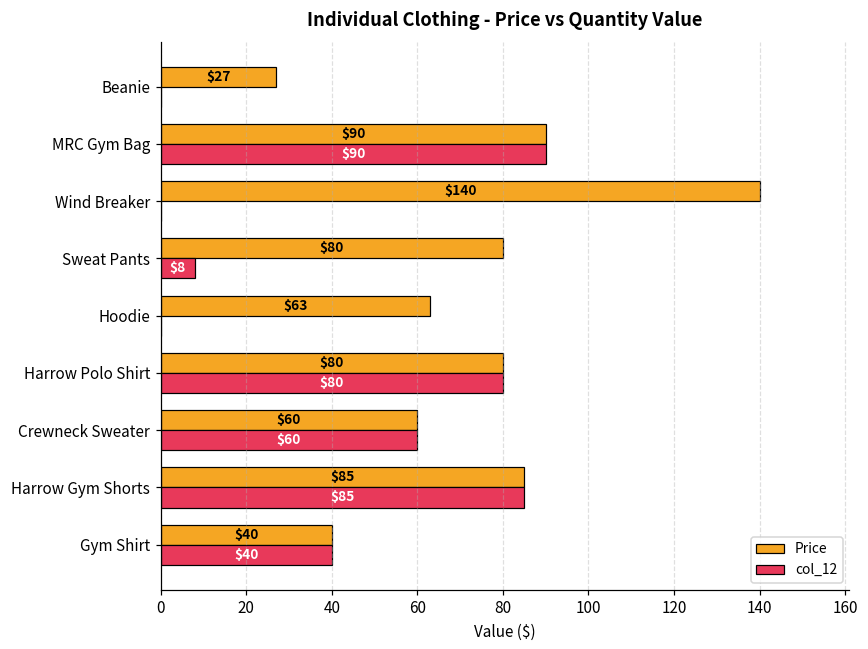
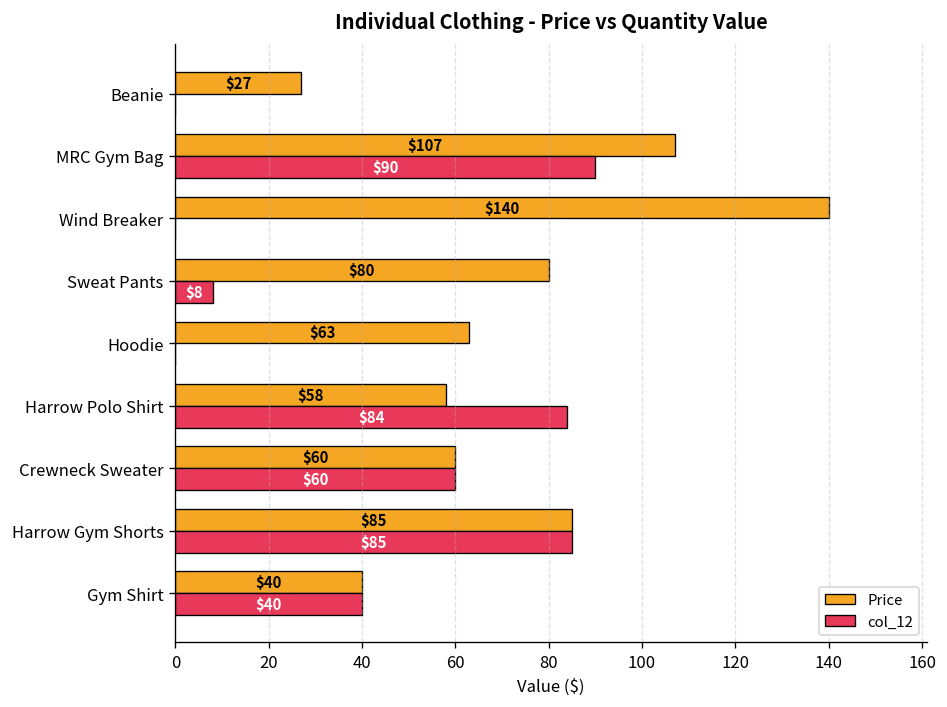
  {
    "Price": {
      "Beanie": "$27",
-     "MRC Gym Bag": "$90",
+     "MRC Gym Bag": "$107",
      "Wind Breaker": "$140",
      "Sweat Pants": "$80",
      "Hoodie": "$63",
-     "Harrow Polo Shirt": "$80",
+     "Harrow Polo Shirt": "$58",
      "Crewneck Sweater": "$60",
      "Harrow Gym Shorts": "$85",
      "Gym Shirt": "$40"
    },
    "col_12": {
      "MRC Gym Bag": "$90",
      "Sweat Pants": "$8",
-     "Harrow Polo Shirt": "$80",
+     "Harrow Polo Shirt": "$84",
      "Crewneck Sweater": "$60",
      "Harrow Gym Shorts": "$85",
      "Gym Shirt": "$40"
    }
  }
